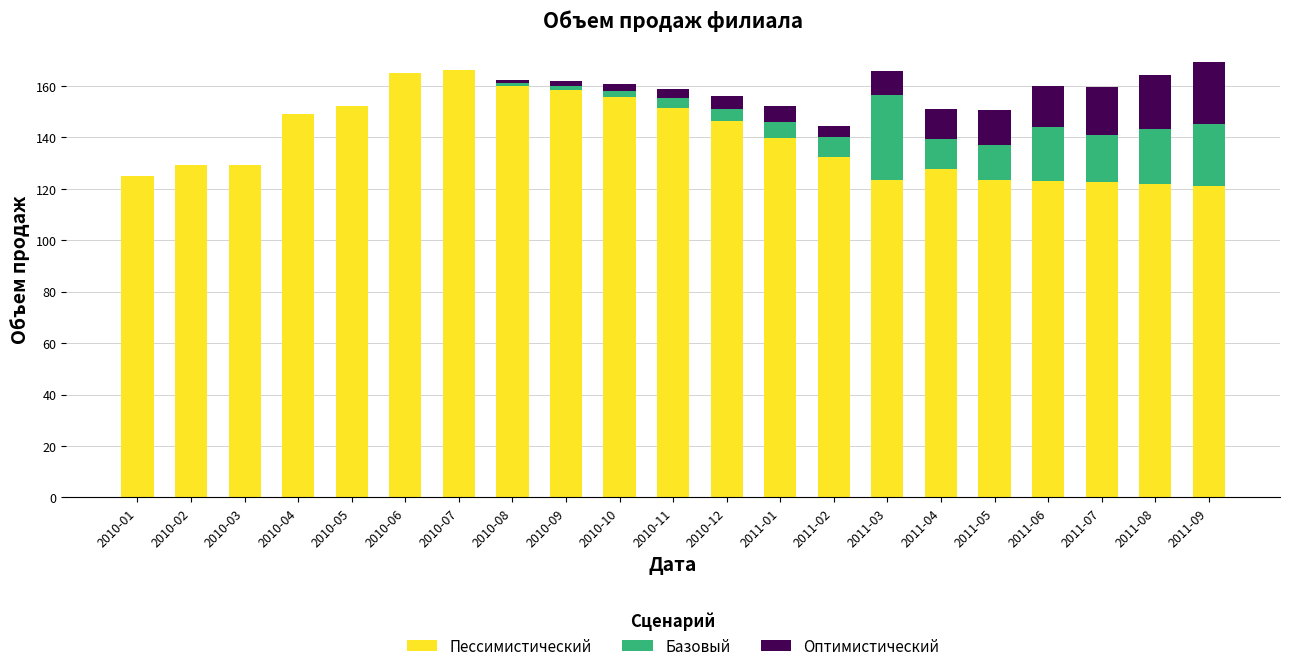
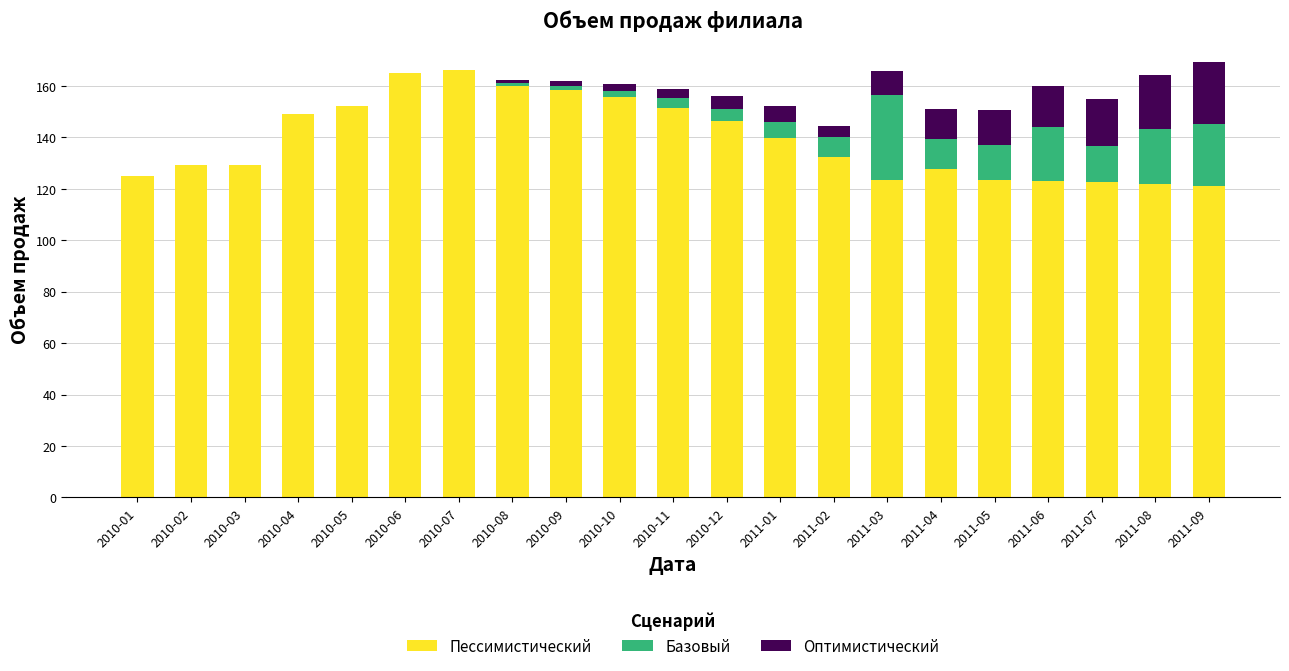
  {
    "Пессимистический": {
      "2010-01": 125,
      "2010-02": 129,
      "2010-03": 129,
      "2010-04": 149,
      "2010-05": 152,
      "2010-06": 165,
      "2010-07": 166,
      "2010-08": 160,
      "2010-09": 158,
      "2010-10": 155,
      "2010-11": 151,
      "2010-12": 146,
      "2011-01": 140,
      "2011-02": 132,
      "2011-03": 123,
      "2011-04": 128,
      "2011-05": 123,
      "2011-06": 123,
      "2011-07": 123,
      "2011-08": 122,
      "2011-09": 121
    },
    "Базовый": {
      "2010-01": 0,
      "2010-02": 0,
      "2010-03": 0,
      "2010-04": 0,
      "2010-05": 0,
      "2010-06": 0,
      "2010-07": 0,
      "2010-08": 1,
      "2010-09": 2,
      "2010-10": 3,
      "2010-11": 4,
      "2010-12": 5,
      "2011-01": 6,
      "2011-02": 8,
      "2011-03": 33,
      "2011-04": 12,
      "2011-05": 14,
      "2011-06": 21,
-     "2011-07": 18,
+     "2011-07": 14,
      "2011-08": 21,
      "2011-09": 24
    },
    "Оптимистический": {
      "2010-01": 0,
      "2010-02": 0,
      "2010-03": 0,
      "2010-04": 0,
      "2010-05": 0,
      "2010-06": 0,
      "2010-07": 0,
      "2010-08": 1,
      "2010-09": 2,
      "2010-10": 3,
      "2010-11": 4,
      "2010-12": 5,
      "2011-01": 6,
      "2011-02": 4,
      "2011-03": 10,
      "2011-04": 12,
      "2011-05": 14,
      "2011-06": 16,
      "2011-07": 18,
      "2011-08": 21,
      "2011-09": 24
    }
  }
